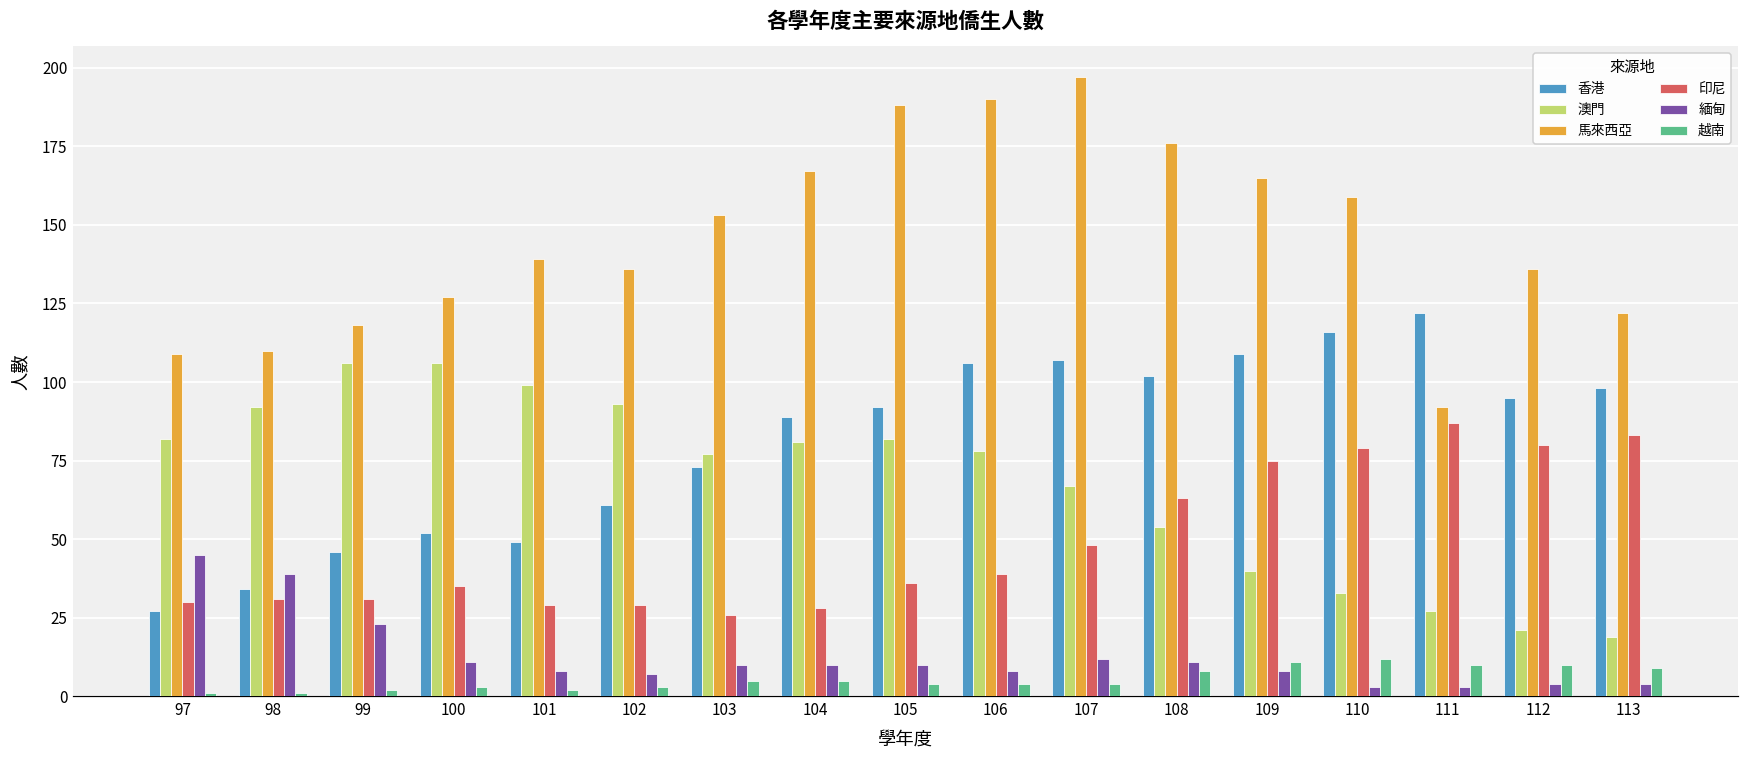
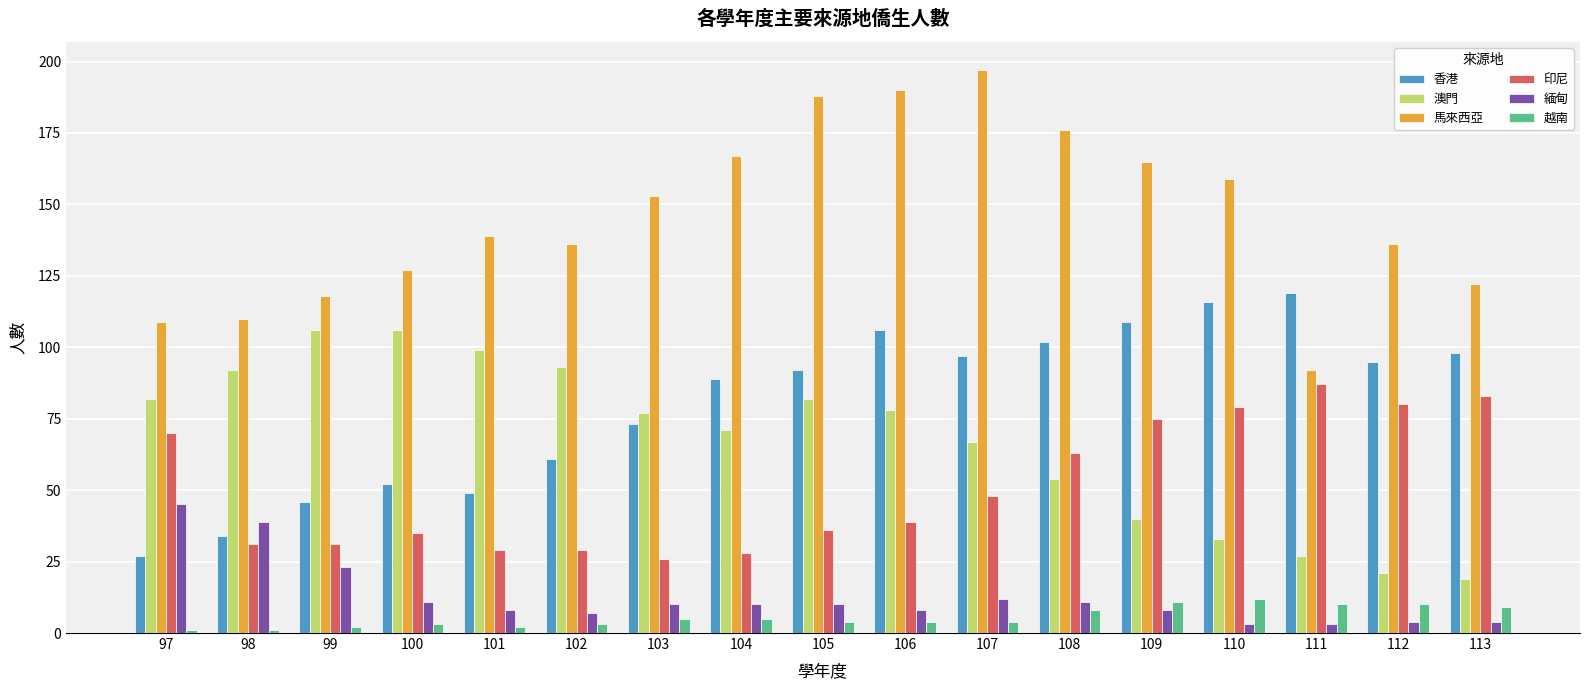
  {
    "香港": {
      "97": 27,
      "98": 34,
      "99": 46,
      "100": 52,
      "101": 49,
      "102": 61,
      "103": 73,
      "104": 89,
      "105": 92,
      "106": 106,
-     "107": 107,
+     "107": 97,
      "108": 102,
      "109": 109,
      "110": 116,
-     "111": 122,
+     "111": 119,
      "112": 95,
      "113": 98
    },
    "澳門": {
      "97": 82,
      "98": 92,
      "99": 106,
      "100": 106,
      "101": 99,
      "102": 93,
      "103": 77,
-     "104": 81,
+     "104": 71,
      "105": 82,
      "106": 78,
      "107": 67,
      "108": 54,
      "109": 40,
      "110": 33,
      "111": 27,
      "112": 21,
      "113": 19
    },
    "馬來西亞": {
      "97": 109,
      "98": 110,
      "99": 118,
      "100": 127,
      "101": 139,
      "102": 136,
      "103": 153,
      "104": 167,
      "105": 188,
      "106": 190,
      "107": 197,
      "108": 176,
      "109": 165,
      "110": 159,
      "111": 92,
      "112": 136,
      "113": 122
    },
    "印尼": {
-     "97": 30,
+     "97": 70,
      "98": 31,
      "99": 31,
      "100": 35,
      "101": 29,
      "102": 29,
      "103": 26,
      "104": 28,
      "105": 36,
      "106": 39,
      "107": 48,
      "108": 63,
      "109": 75,
      "110": 79,
      "111": 87,
      "112": 80,
      "113": 83
    },
    "緬甸": {
      "97": 45,
      "98": 39,
      "99": 23,
      "100": 11,
      "101": 8,
      "102": 7,
      "103": 10,
      "104": 10,
      "105": 10,
      "106": 8,
      "107": 12,
      "108": 11,
      "109": 8,
      "110": 3,
      "111": 3,
      "112": 4,
      "113": 4
    },
    "越南": {
      "97": 1,
      "98": 1,
      "99": 2,
      "100": 3,
      "101": 2,
      "102": 3,
      "103": 5,
      "104": 5,
      "105": 4,
      "106": 4,
      "107": 4,
      "108": 8,
      "109": 11,
      "110": 12,
      "111": 10,
      "112": 10,
      "113": 9
    }
  }
